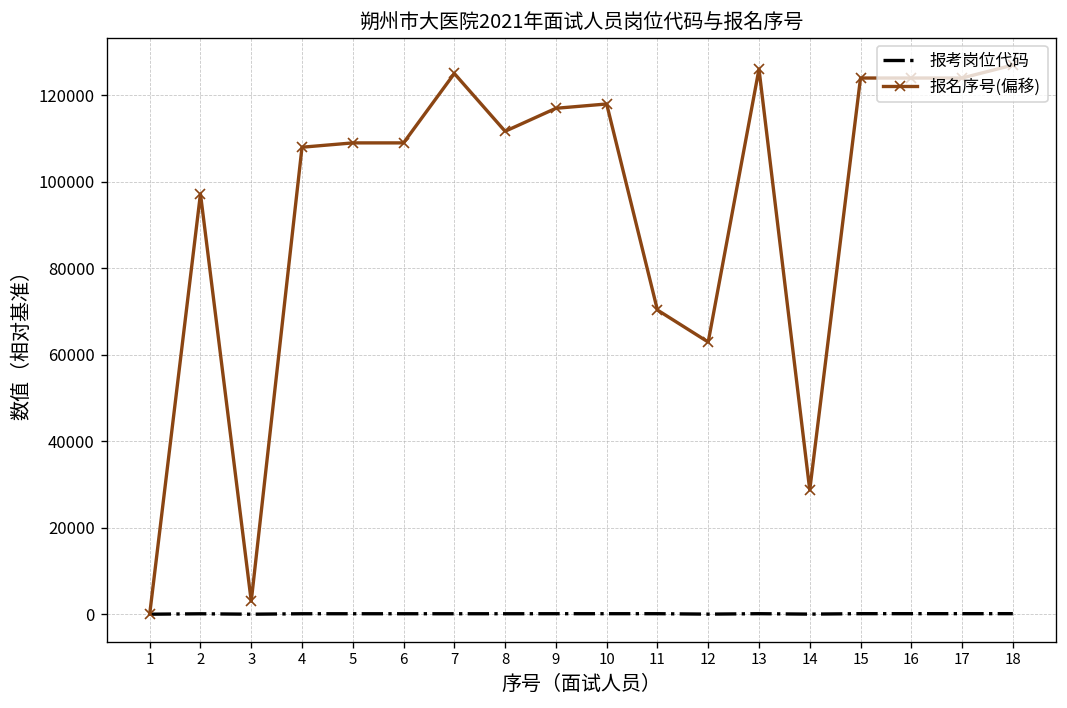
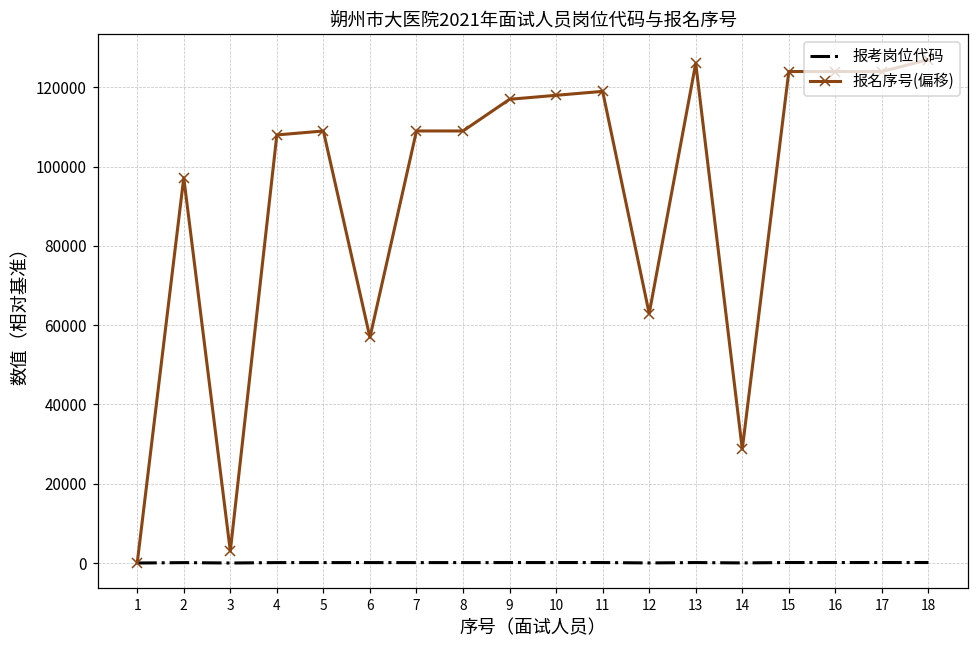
  {
    "报考岗位代码": {
      "2": 0,
      "3": 0,
      "4": 0,
      "5": 0,
      "6": 0,
      "7": 0,
      "8": 0,
      "9": 0,
      "10": 0,
      "11": 0,
      "12": 0,
      "13": 0,
      "14": 0,
      "15": 0,
      "16": 0,
      "17": 0,
      "18": 0
    },
    "报名序号(偏移)": {
      "2": 97000,
      "3": 3000,
      "4": 108000,
      "5": 109000,
-     "6": 109000,
-     "7": 125000,
-     "8": 112000,
+     "6": 57000,
+     "7": 109000,
+     "8": 109000,
      "9": 117000,
      "10": 118000,
-     "11": 70000,
+     "11": 119000,
      "12": 63000,
      "13": 126000,
      "14": 29000,
      "15": 124000
    }
  }
